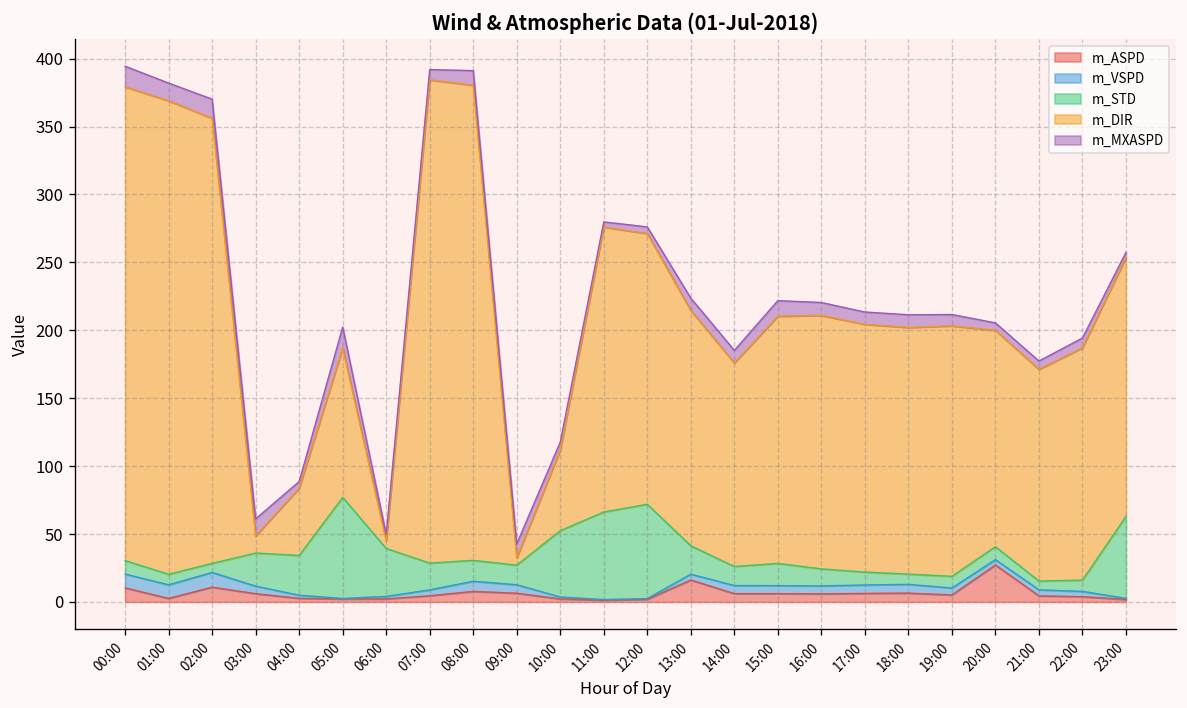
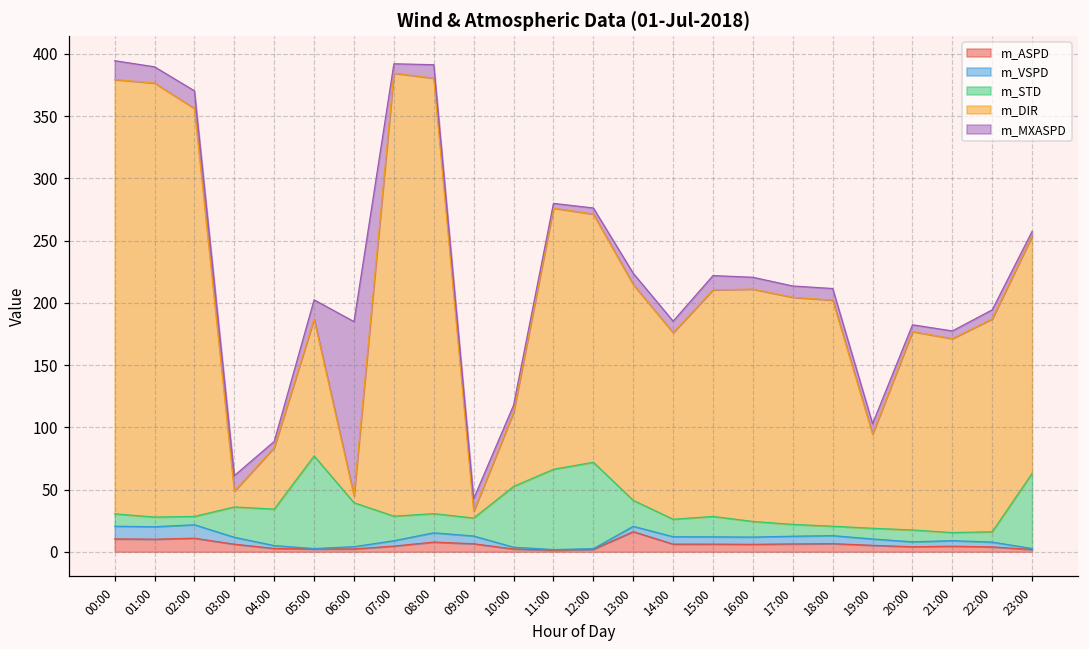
  {
    "m_ASPD": {
      "00:00": 10,
-     "01:00": 3,
+     "01:00": 10,
      "02:00": 11,
      "03:00": 6,
      "04:00": 3,
      "07:00": 5,
      "08:00": 8,
      "09:00": 6,
      "13:00": 16,
      "14:00": 6,
      "15:00": 6,
      "16:00": 6,
      "17:00": 6,
      "18:00": 7,
      "19:00": 5,
-     "20:00": 27,
+     "20:00": 4,
      "21:00": 4,
      "22:00": 4
    },
    "m_VSPD": {
      "00:00": 10,
      "01:00": 10,
      "02:00": 11,
      "03:00": 6,
      "04:00": 2,
      "07:00": 4,
      "08:00": 7,
      "09:00": 6,
      "13:00": 4,
      "14:00": 6,
      "15:00": 6,
      "16:00": 6,
      "17:00": 6,
      "18:00": 6,
      "19:00": 5,
      "20:00": 4,
      "21:00": 4,
      "22:00": 4
    },
    "m_STD": {
      "00:00": 10,
      "01:00": 8,
      "02:00": 7,
      "03:00": 24,
      "04:00": 29,
      "05:00": 74,
      "06:00": 35,
      "07:00": 20,
      "08:00": 15,
      "09:00": 14,
      "10:00": 49,
      "11:00": 64,
      "12:00": 69,
      "13:00": 21,
      "14:00": 14,
      "15:00": 16,
      "16:00": 13,
      "17:00": 10,
      "18:00": 8,
      "19:00": 9,
      "20:00": 10,
      "21:00": 6,
      "22:00": 8,
      "23:00": 60
    },
    "m_DIR": {
      "00:00": 349,
      "01:00": 349,
      "02:00": 328,
      "03:00": 13,
      "04:00": 50,
      "05:00": 110,
      "06:00": 6,
      "07:00": 356,
      "08:00": 350,
      "09:00": 5,
      "10:00": 60,
      "11:00": 210,
      "12:00": 199,
      "13:00": 173,
      "14:00": 150,
      "15:00": 182,
      "16:00": 187,
      "17:00": 182,
      "18:00": 182,
-     "19:00": 184,
+     "19:00": 76,
      "20:00": 159,
      "21:00": 156,
      "22:00": 171,
      "23:00": 191
    },
    "m_MXASPD": {
      "00:00": 15,
      "01:00": 13,
      "02:00": 14,
      "03:00": 13,
      "04:00": 5,
      "05:00": 15,
-     "06:00": 5,
+     "06:00": 140,
      "07:00": 8,
      "08:00": 11,
      "09:00": 10,
      "10:00": 6,
      "11:00": 4,
      "12:00": 5,
      "13:00": 9,
      "14:00": 9,
      "15:00": 11,
      "16:00": 10,
      "17:00": 9,
      "18:00": 9,
      "19:00": 8,
      "20:00": 6,
      "21:00": 6,
      "22:00": 7,
      "23:00": 4
    }
  }
